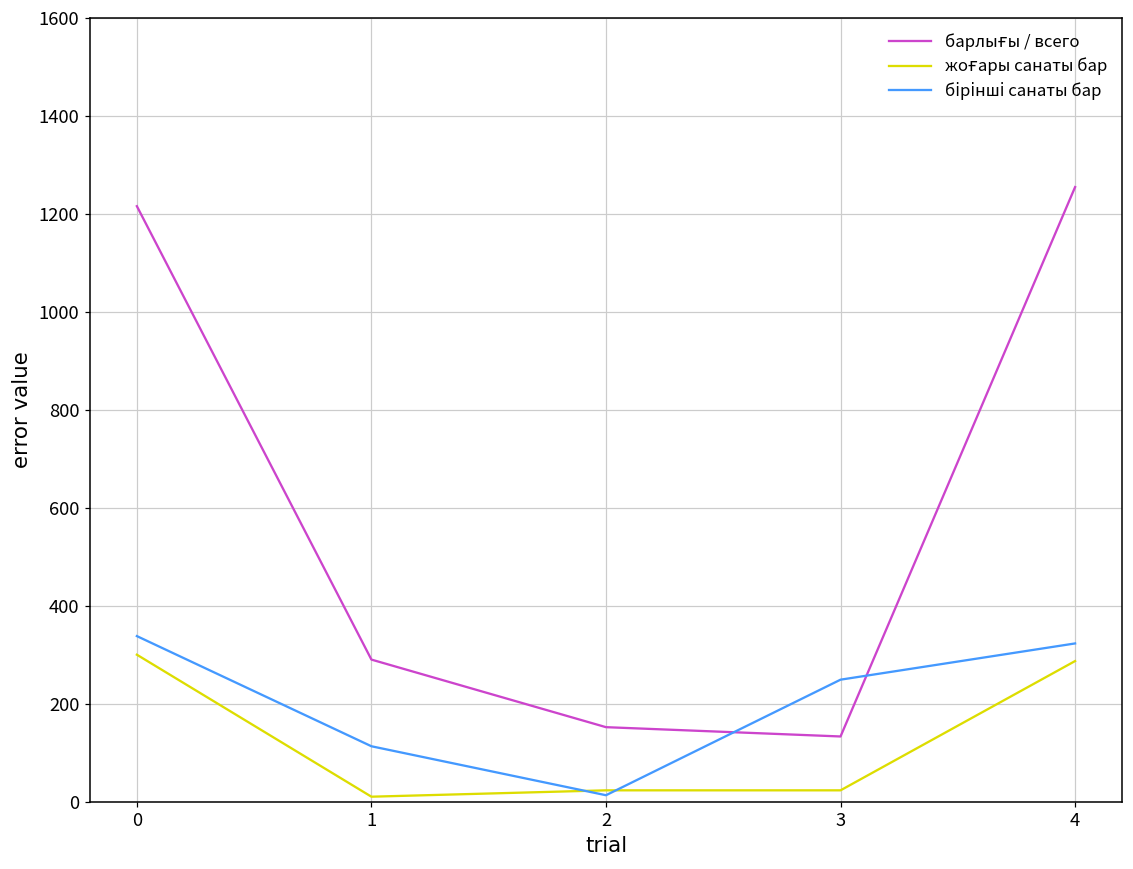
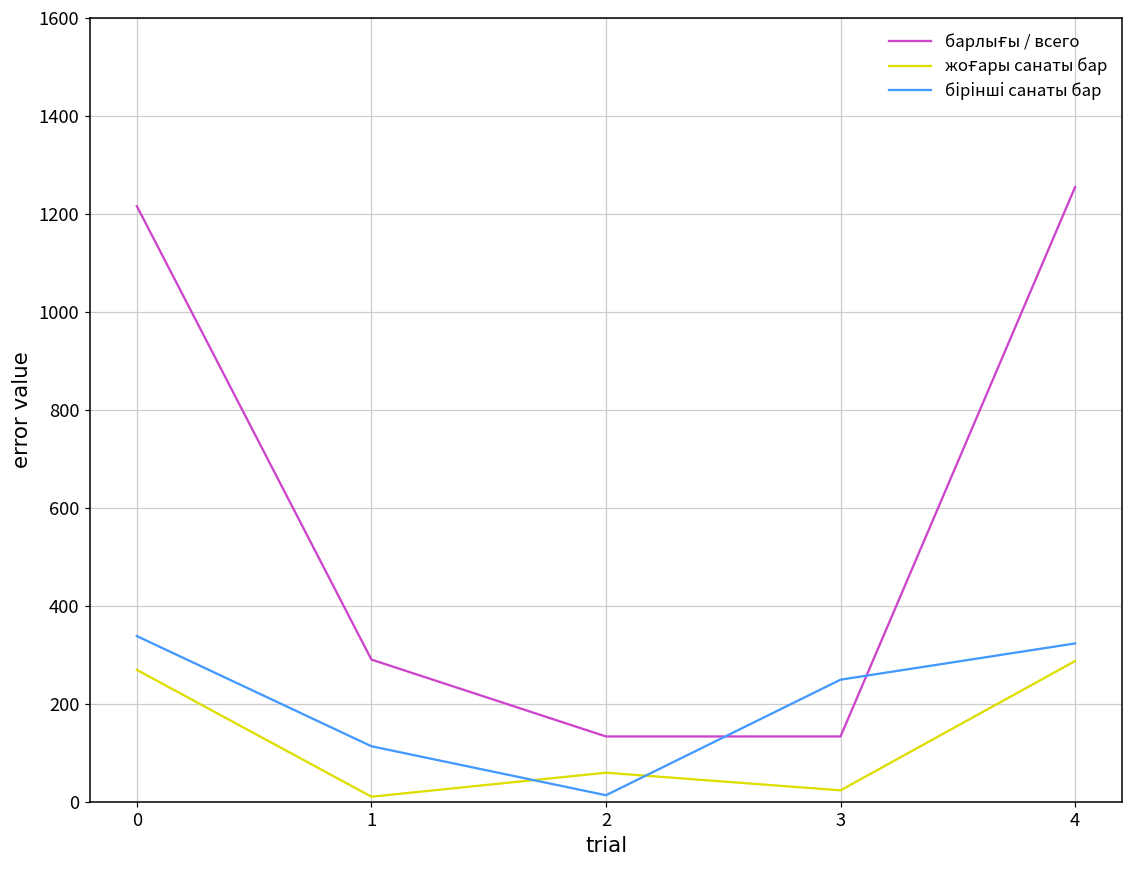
  {
    "барлығы / всего": {
      "0": 1220,
      "1": 290,
-     "2": 150,
+     "2": 130,
      "3": 130,
      "4": 1260
    },
    "жоғары санаты бар": {
-     "0": 300,
+     "0": 270,
      "1": 10,
-     "2": 20,
+     "2": 60,
      "3": 20,
      "4": 290
    },
    "бірінші санаты бар": {
      "0": 340,
      "1": 110,
      "2": 10,
      "3": 250,
      "4": 320
    }
  }
